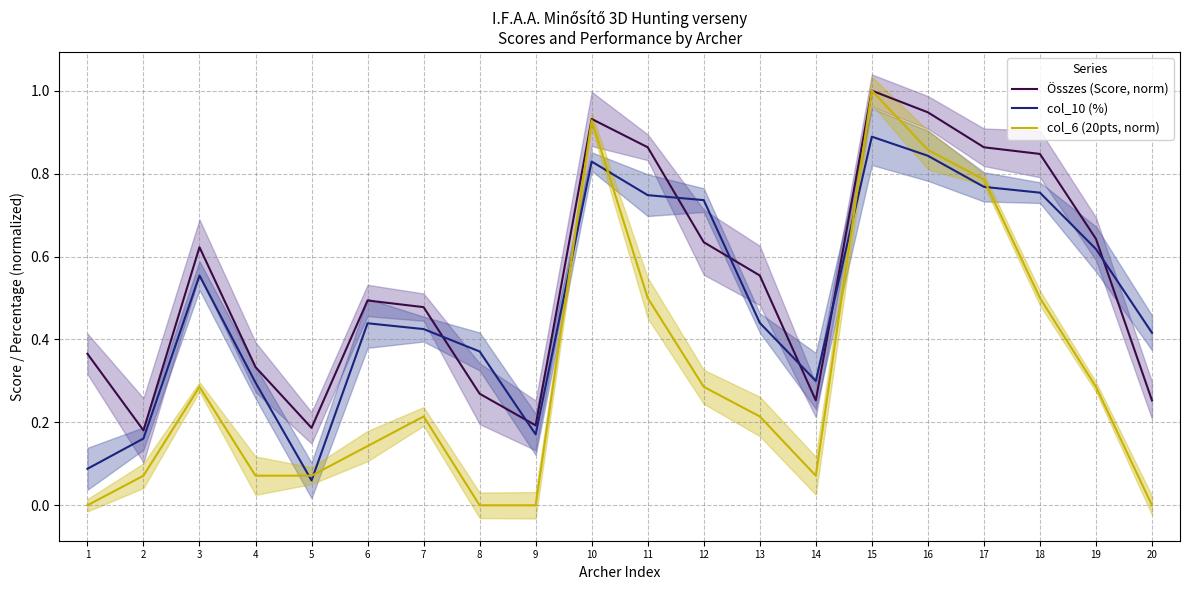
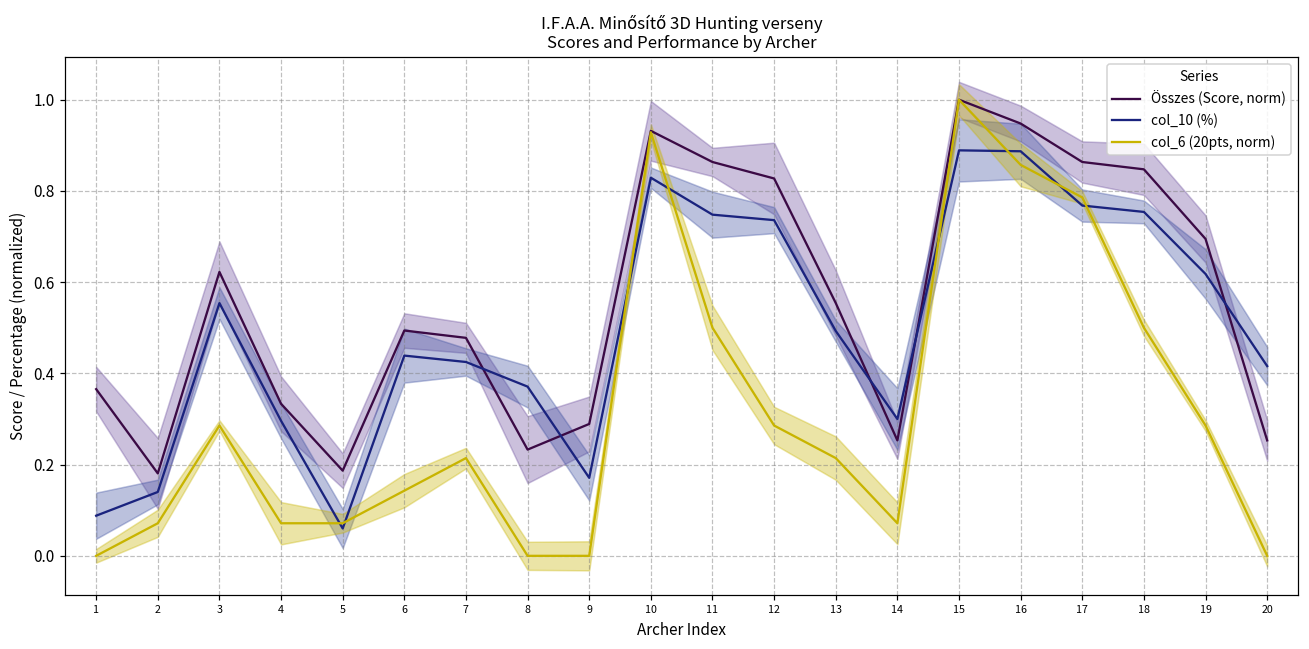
  {
    "Összes (Score, norm)": {
      "1": 0.37,
      "2": 0.18,
      "3": 0.62,
      "5": 0.19,
      "7": 0.48,
-     "8": 0.27,
-     "9": 0.19,
+     "8": 0.23,
+     "9": 0.29,
      "11": 0.86,
-     "12": 0.63,
+     "12": 0.83,
      "13": 0.55,
      "14": 0.25,
      "17": 0.86,
      "18": 0.85,
-     "19": 0.64,
+     "19": 0.69,
      "20": 0.25
    },
    "col_10 (%)": {
      "1": 0.09,
-     "2": 0.16,
+     "2": 0.14,
      "3": 0.55,
      "4": 0.30,
      "5": 0.06,
      "6": 0.44,
      "7": 0.43,
      "8": 0.37,
      "9": 0.17,
      "10": 0.83,
      "11": 0.75,
      "12": 0.74,
-     "13": 0.44,
+     "13": 0.49,
      "14": 0.30,
      "15": 0.89,
-     "16": 0.84,
+     "16": 0.89,
      "17": 0.77,
      "18": 0.75,
      "19": 0.62,
      "20": 0.42
    }
  }
